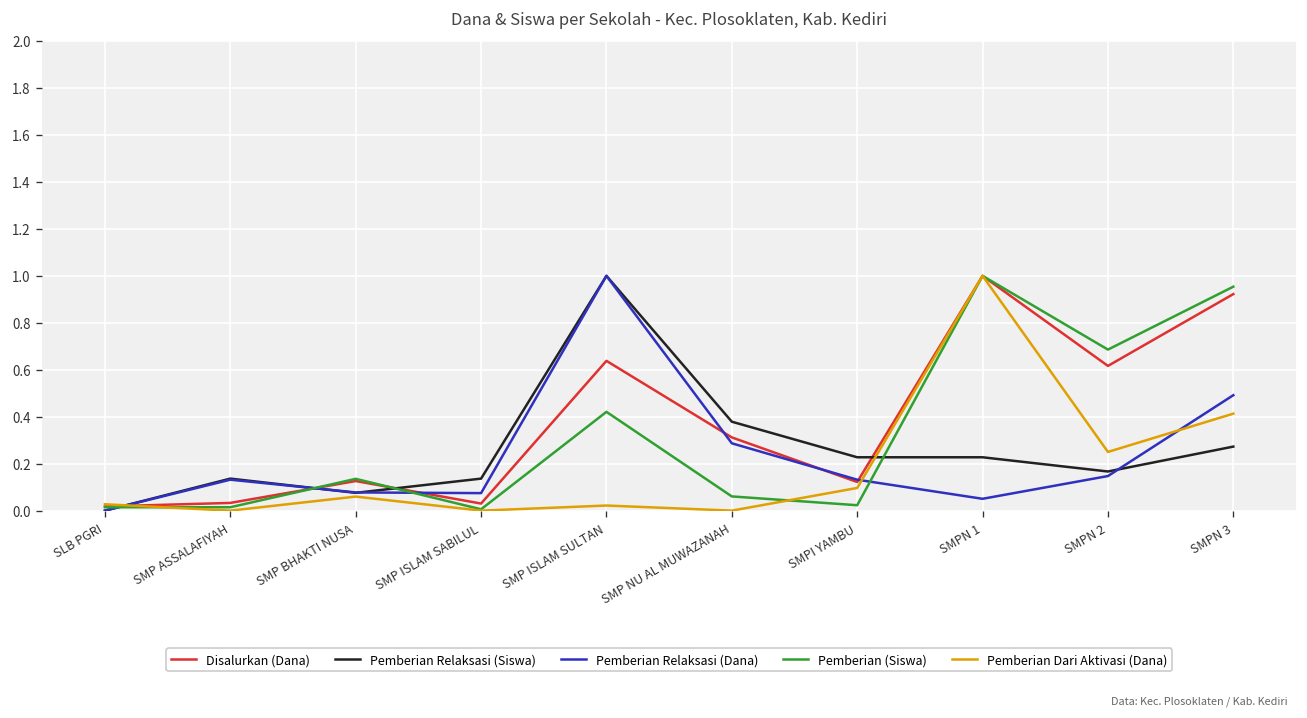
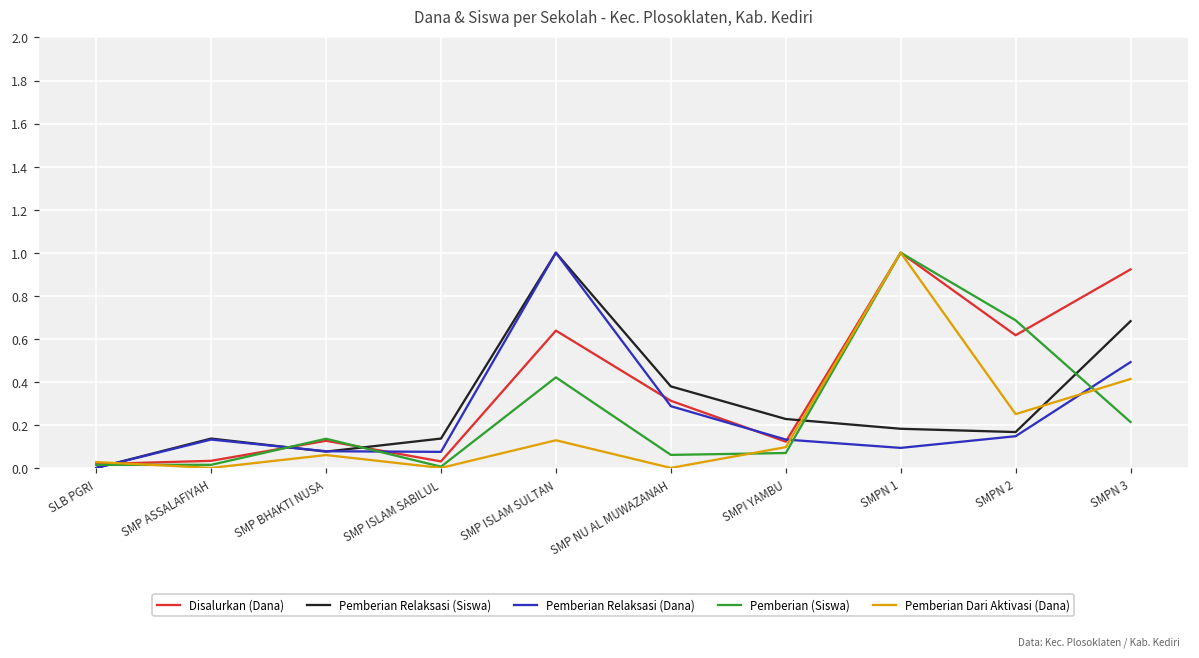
  {
    "Disalurkan (Dana)": {
      "SMP ASSALAFIYAH": 0.03,
      "SMP ISLAM SABILUL": 0.03,
      "SMP ISLAM SULTAN": 0.64,
      "SMP NU AL MUWAZANAH": 0.31,
      "SMPN 2": 0.62,
      "SMPN 3": 0.92
    },
    "Pemberian Relaksasi (Siswa)": {
      "SMP ISLAM SABILUL": 0.14,
      "SMP NU AL MUWAZANAH": 0.38,
      "SMPI YAMBU": 0.23,
-     "SMPN 1": 0.23,
+     "SMPN 1": 0.18,
      "SMPN 2": 0.17,
-     "SMPN 3": 0.27
+     "SMPN 3": 0.68
    },
    "Pemberian Relaksasi (Dana)": {
      "SMP ISLAM SABILUL": 0.07,
      "SMP NU AL MUWAZANAH": 0.29,
-     "SMPN 1": 0.05,
+     "SMPN 1": 0.09,
      "SMPN 2": 0.15,
      "SMPN 3": 0.49
    },
    "Pemberian (Siswa)": {
      "SMP ASSALAFIYAH": 0.01,
      "SMP ISLAM SULTAN": 0.42,
      "SMP NU AL MUWAZANAH": 0.06,
-     "SMPI YAMBU": 0.02,
+     "SMPI YAMBU": 0.07,
      "SMPN 2": 0.69,
-     "SMPN 3": 0.95
+     "SMPN 3": 0.21
    },
    "Pemberian Dari Aktivasi (Dana)": {
      "SMP ASSALAFIYAH": 0.00,
      "SMP BHAKTI NUSA": 0.06,
-     "SMP ISLAM SULTAN": 0.02,
+     "SMP ISLAM SULTAN": 0.13,
      "SMP NU AL MUWAZANAH": 0.00,
      "SMPI YAMBU": 0.10,
      "SMPN 2": 0.25,
      "SMPN 3": 0.41
    }
  }
